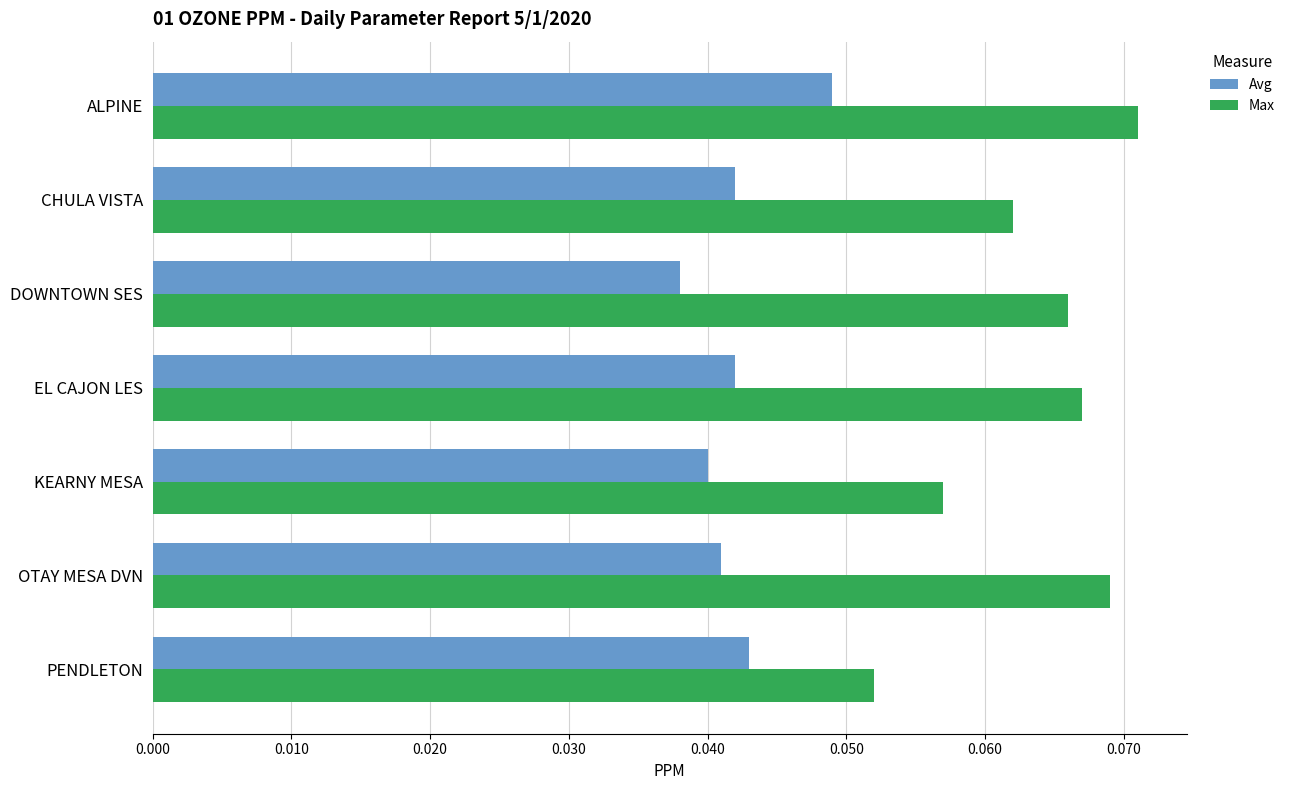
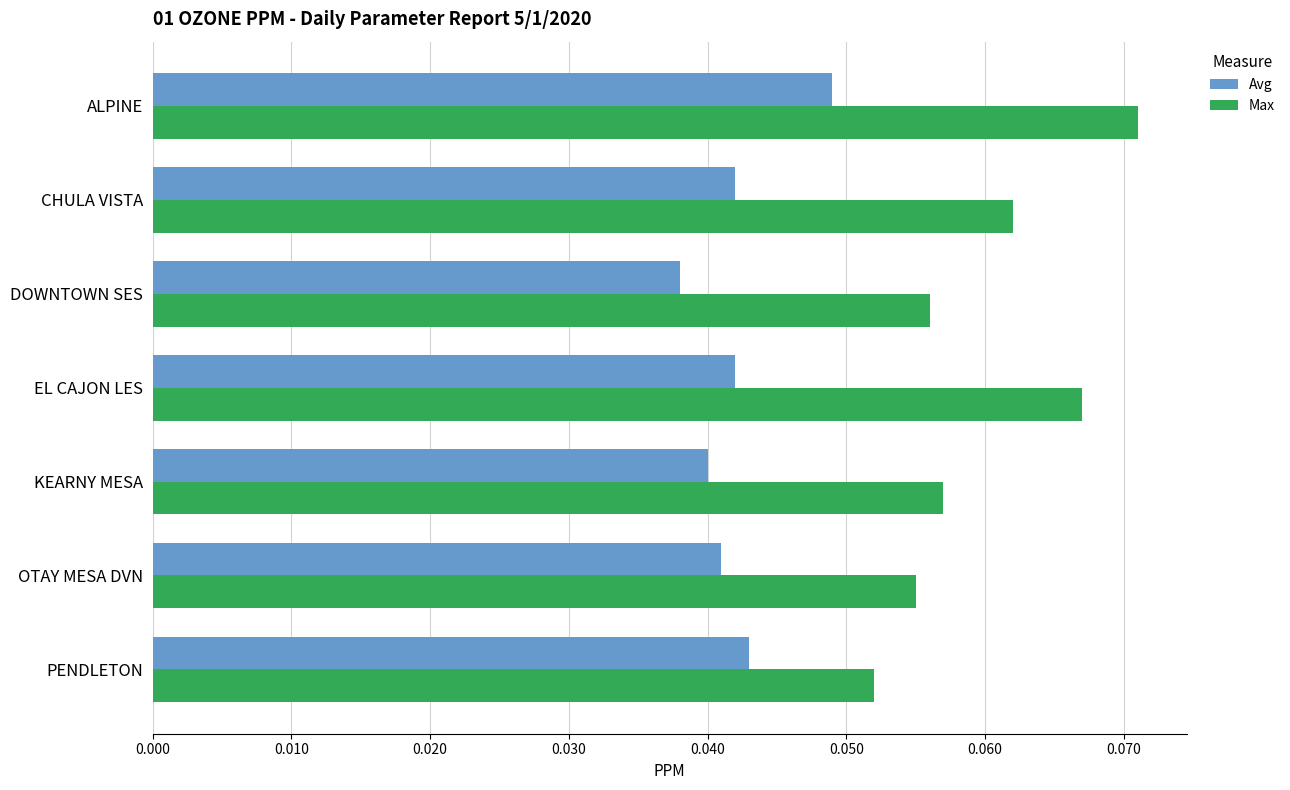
  {
    "Avg": {
      "ALPINE": 0.049,
      "CHULA VISTA": 0.042,
      "DOWNTOWN SES": 0.038,
      "EL CAJON LES": 0.042,
      "KEARNY MESA": 0.040,
      "OTAY MESA DVN": 0.041,
      "PENDLETON": 0.043
    },
    "Max": {
      "ALPINE": 0.071,
      "CHULA VISTA": 0.062,
-     "DOWNTOWN SES": 0.066,
+     "DOWNTOWN SES": 0.056,
      "EL CAJON LES": 0.067,
      "KEARNY MESA": 0.057,
-     "OTAY MESA DVN": 0.069,
+     "OTAY MESA DVN": 0.055,
      "PENDLETON": 0.052
    }
  }
